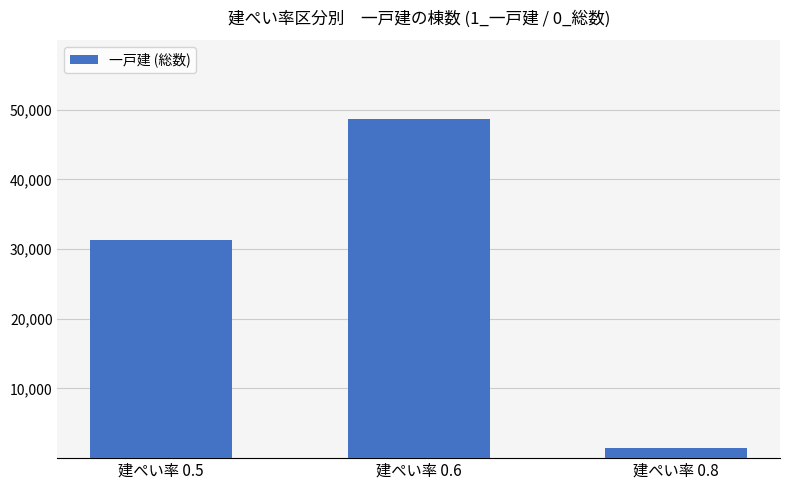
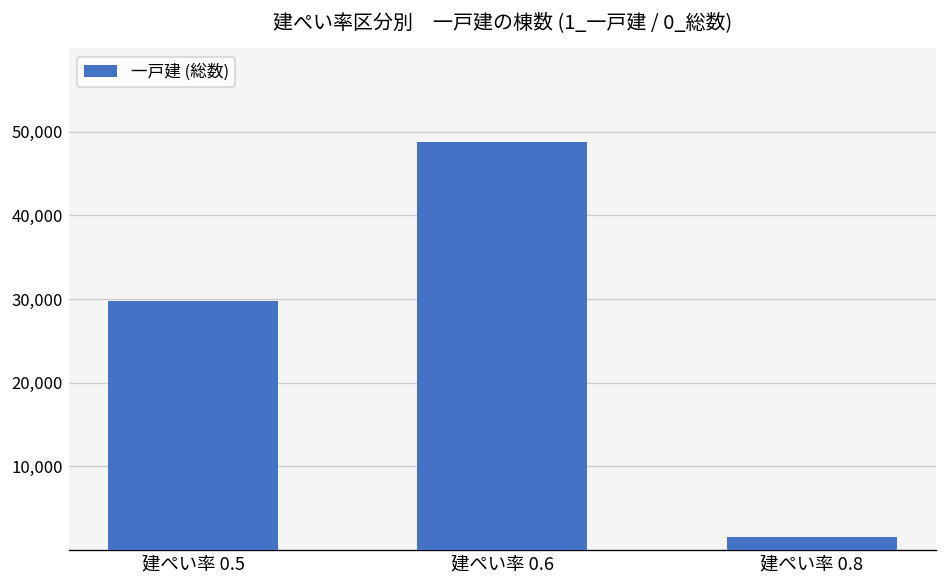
  {
-   "建ぺい率 0.5": "31,000",
+   "建ぺい率 0.5": "30,000",
    "建ぺい率 0.6": "49,000",
    "建ぺい率 0.8": "2,000"
  }
